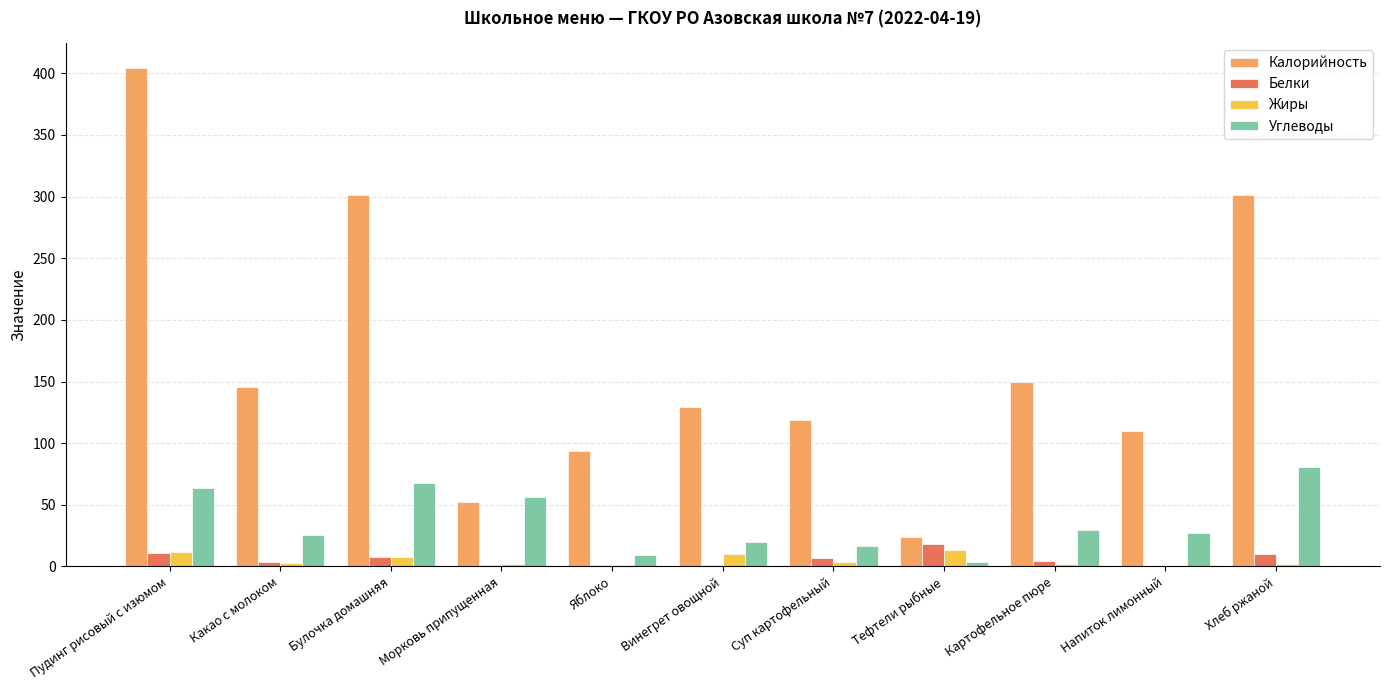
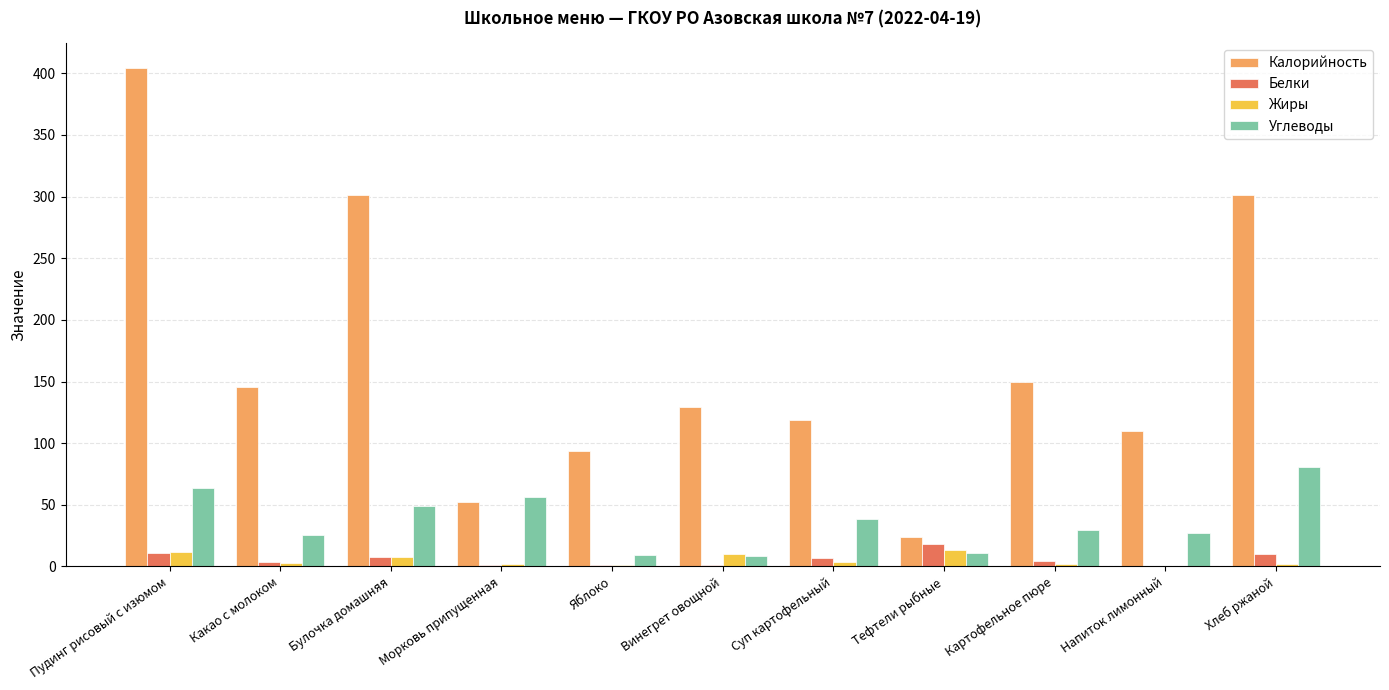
  {
    "Углеводы": {
      "Пудинг рисовый с изюмом": 64,
      "Какао с молоком": 25,
-     "Булочка домашняя": 67,
+     "Булочка домашняя": 49,
      "Морковь припущенная": 56,
      "Яблоко": 9,
-     "Винегрет овощной": 19,
-     "Суп картофельный": 16,
-     "Тефтели рыбные": 3,
+     "Винегрет овощной": 8,
+     "Суп картофельный": 38,
+     "Тефтели рыбные": 11,
      "Картофельное пюре": 29,
      "Напиток лимонный": 27,
      "Хлеб ржаной": 81
    }
  }
